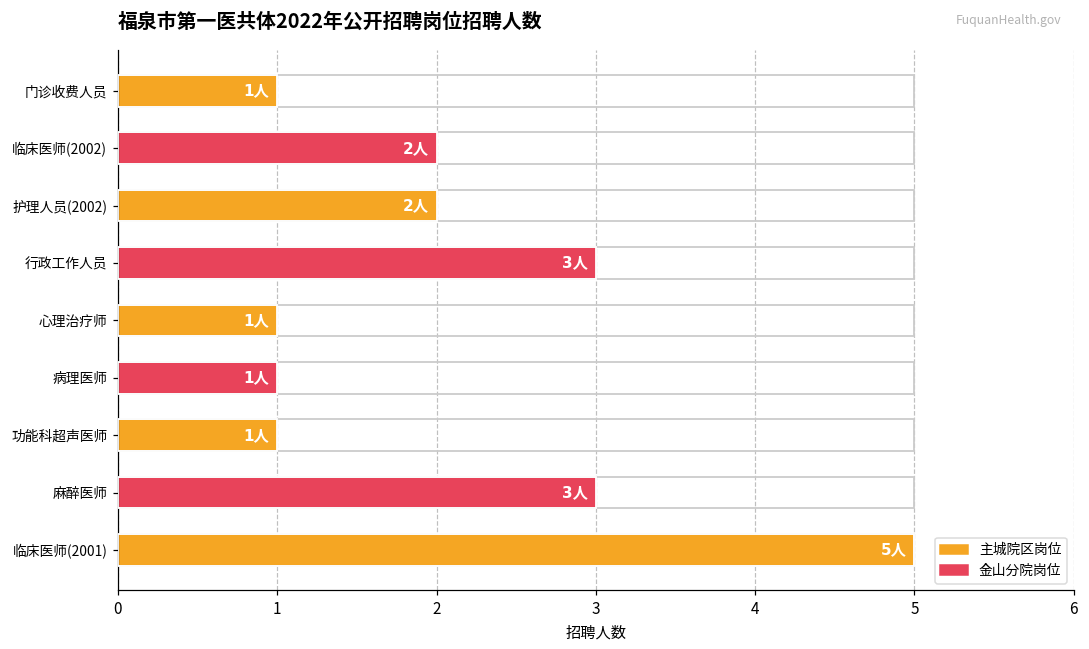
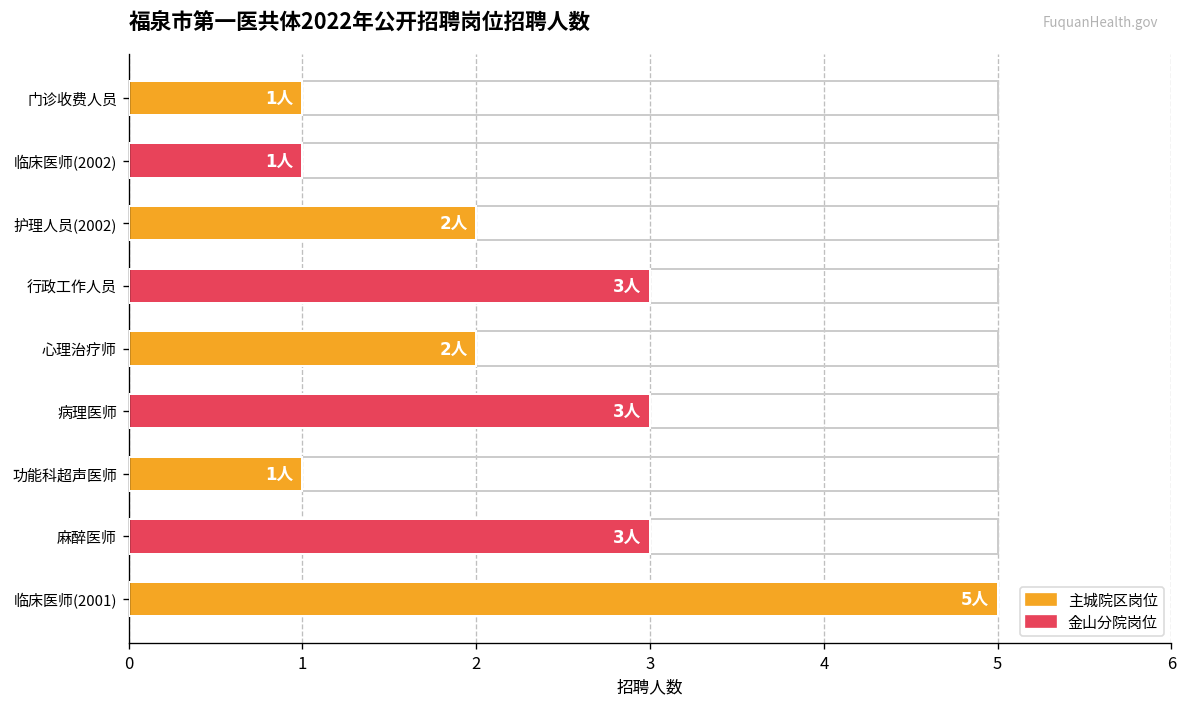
  {
    "门诊收费人员": "1人",
-   "临床医师(2002)": "2人",
+   "临床医师(2002)": "1人",
    "护理人员(2002)": "2人",
    "行政工作人员": "3人",
-   "心理治疗师": "1人",
-   "病理医师": "1人",
+   "心理治疗师": "2人",
+   "病理医师": "3人",
    "功能科超声医师": "1人",
    "麻醉医师": "3人",
    "临床医师(2001)": "5人"
  }
